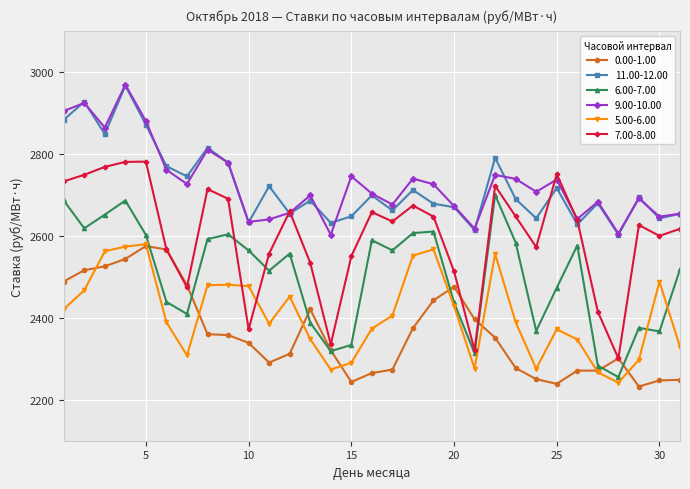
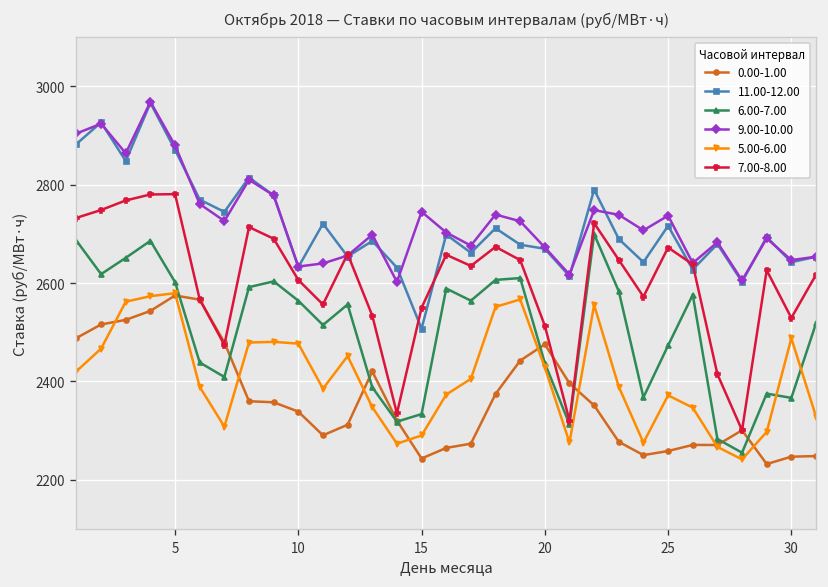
  {
    "0.00-1.00": {
      "10": 2340,
      "15": 2240,
      "20": 2480,
-     "25": 2240,
+     "25": 2260,
      "30": 2250
    },
    "11.00-12.00": {
      "5": 2870,
-     "15": 2650,
+     "15": 2510,
      "25": 2720
    },
    "6.00-7.00": {
      "5": 2600,
      "10": 2560,
      "15": 2330,
      "20": 2440,
      "25": 2470,
      "30": 2370
    },
    "9.00-10.00": {
      "5": 2880,
      "15": 2750,
      "25": 2740
    },
    "5.00-6.00": {
      "10": 2480,
      "15": 2290,
      "20": 2430,
      "25": 2370,
      "30": 2490
    },
    "7.00-8.00": {
      "5": 2780,
-     "10": 2370,
+     "10": 2610,
      "15": 2550,
      "20": 2510,
-     "25": 2750,
-     "30": 2600
+     "25": 2670,
+     "30": 2530
    }
  }
